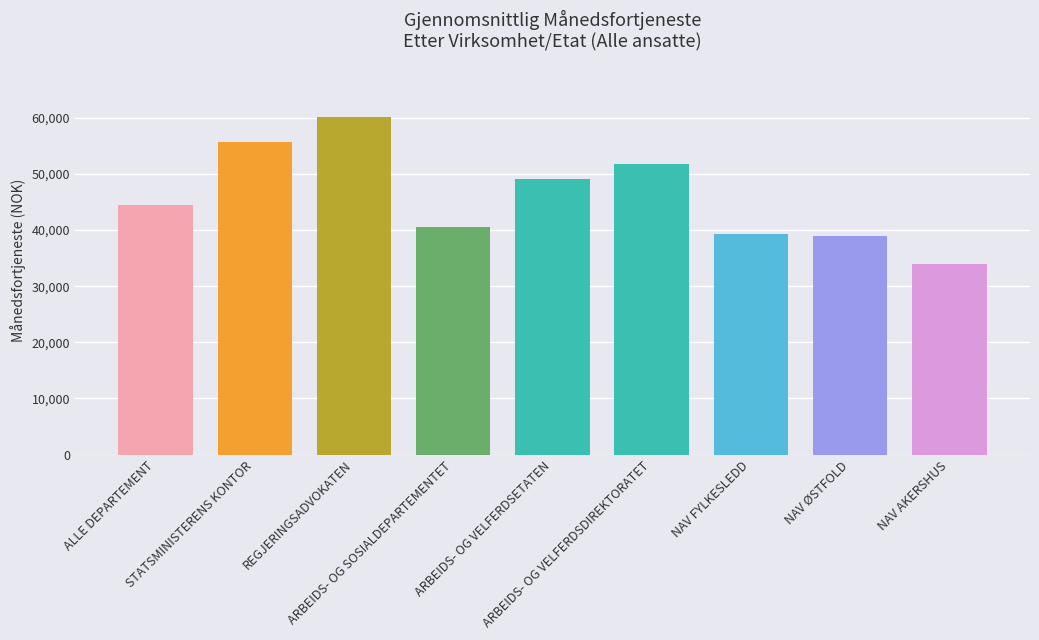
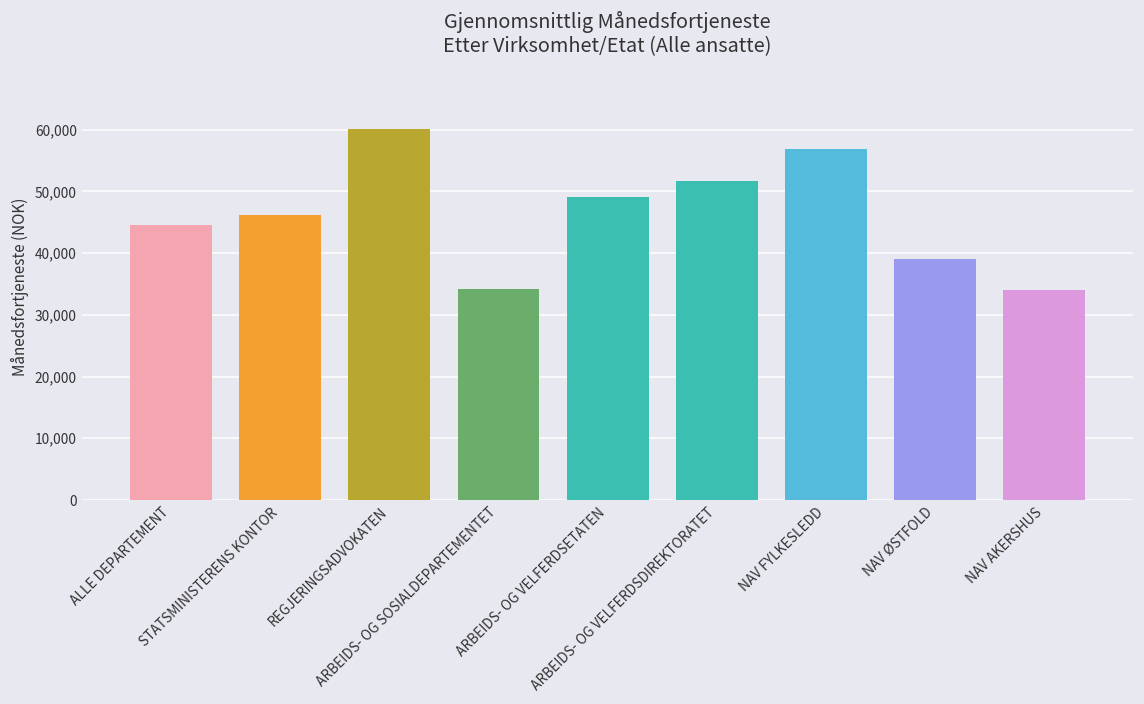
  {
    "ALLE DEPARTEMENT": "45,000",
-   "STATSMINISTERENS KONTOR": "56,000",
+   "STATSMINISTERENS KONTOR": "46,000",
    "REGJERINGSADVOKATEN": "60,000",
-   "ARBEIDS- OG SOSIALDEPARTEMENTET": "41,000",
+   "ARBEIDS- OG SOSIALDEPARTEMENTET": "34,000",
    "ARBEIDS- OG VELFERDSETATEN": "49,000",
    "ARBEIDS- OG VELFERDSDIREKTORATET": "52,000",
-   "NAV FYLKESLEDD": "39,000",
+   "NAV FYLKESLEDD": "57,000",
    "NAV ØSTFOLD": "39,000",
    "NAV AKERSHUS": "34,000"
  }
